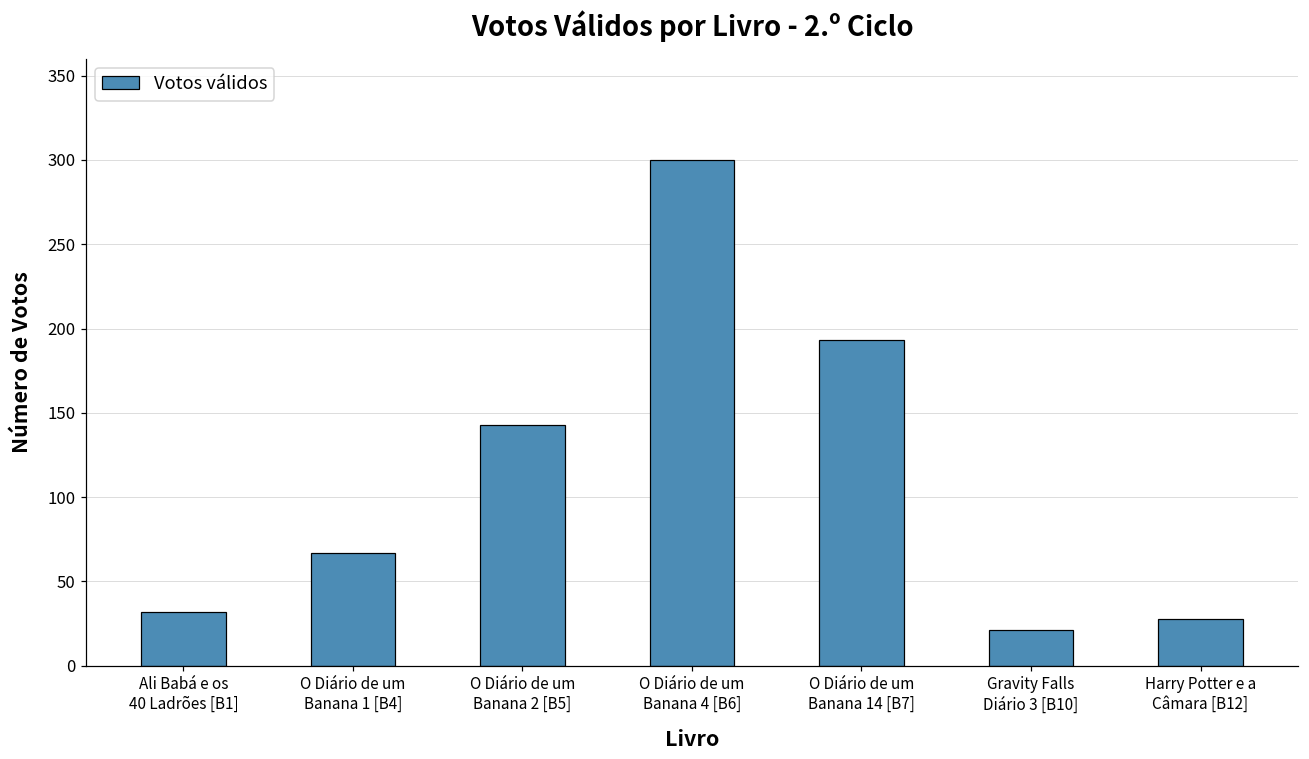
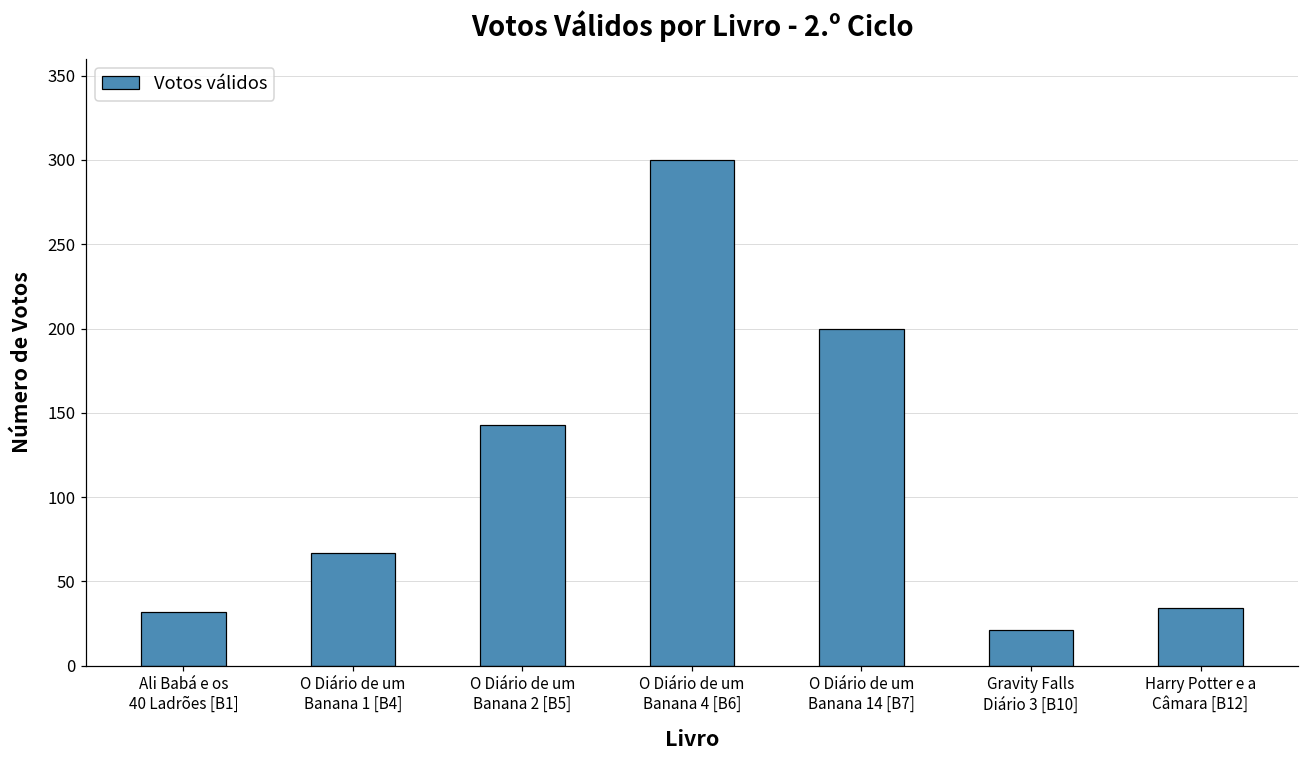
  {
    "Ali Babá e os 40 Ladrões [B1]": 32,
    "O Diário de um Banana 1 [B4]": 67,
    "O Diário de um Banana 2 [B5]": 143,
    "O Diário de um Banana 4 [B6]": 300,
-   "O Diário de um Banana 14 [B7]": 193,
+   "O Diário de um Banana 14 [B7]": 200,
    "Gravity Falls Diário 3 [B10]": 21,
-   "Harry Potter e a Câmara [B12]": 28
+   "Harry Potter e a Câmara [B12]": 34
  }
